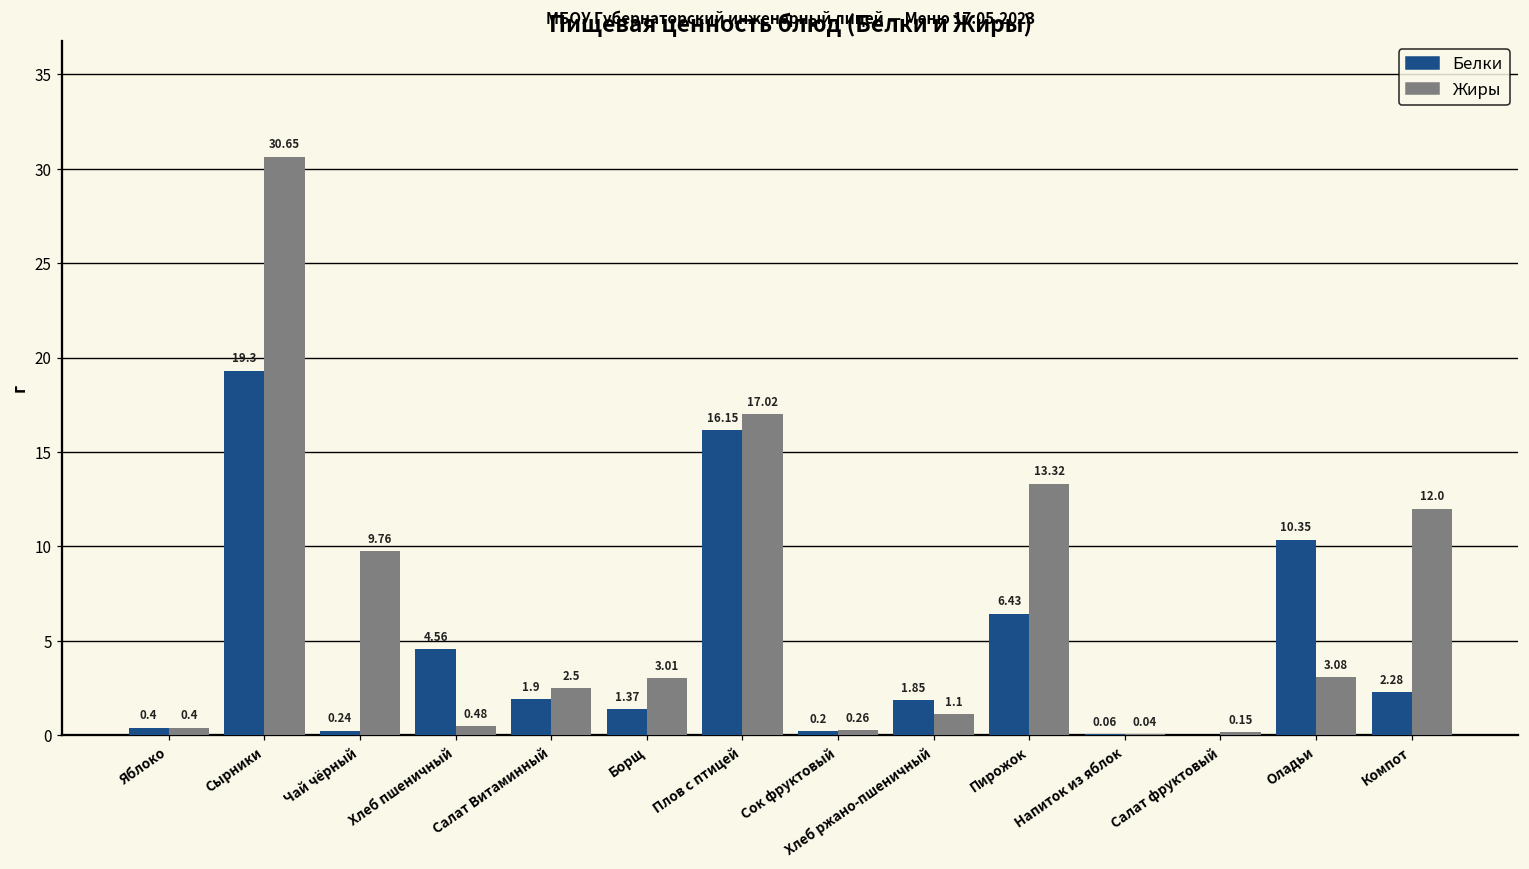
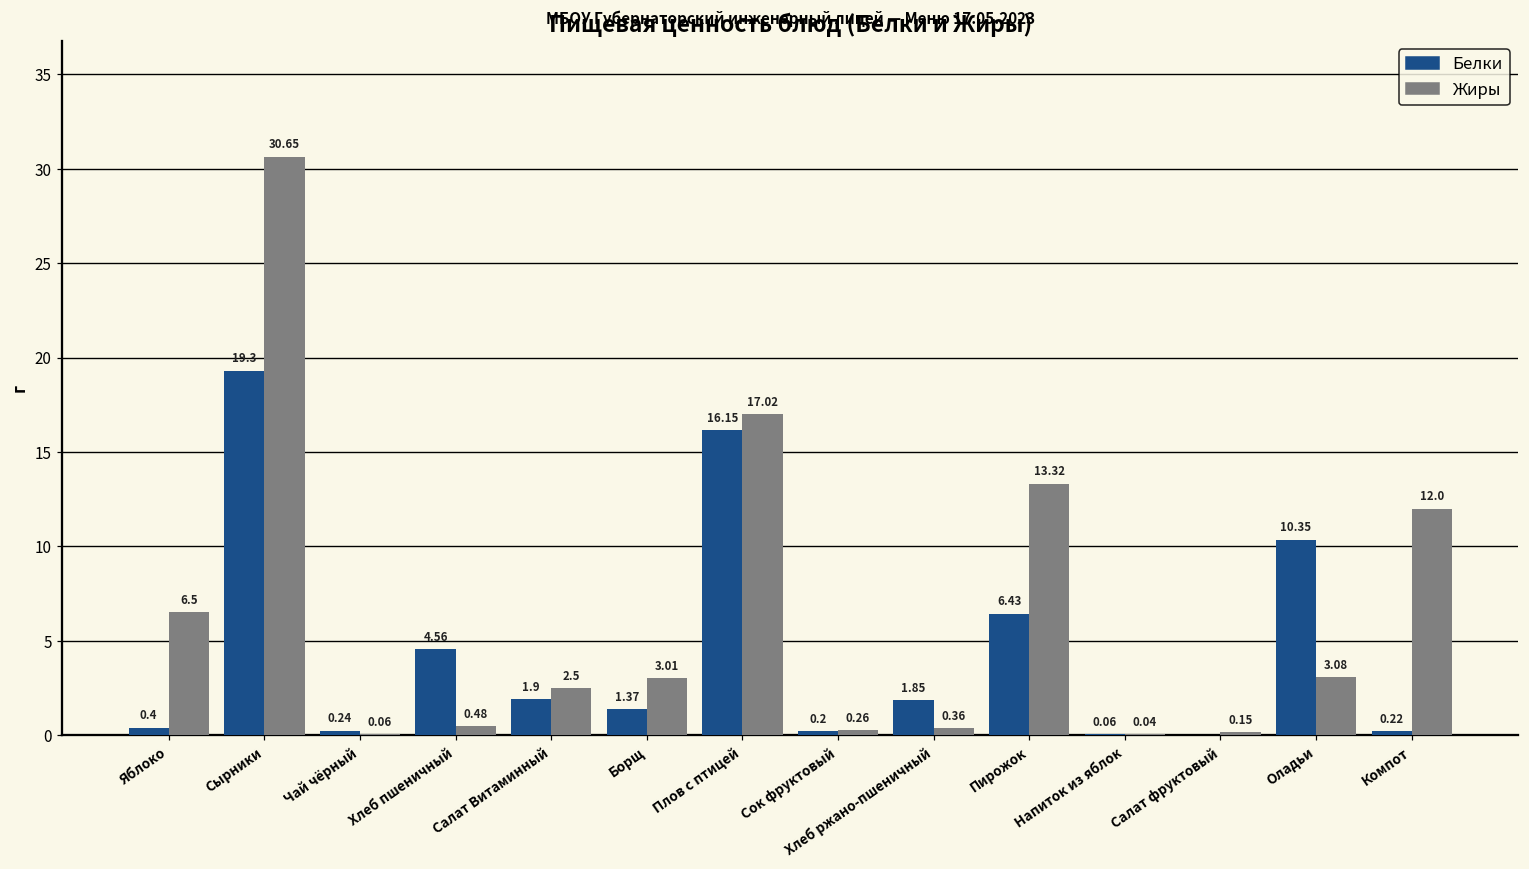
  {
    "Белки": {
      "Яблоко": 0.4,
      "Сырники": 19.3,
      "Чай чёрный": 0.24,
      "Хлеб пшеничный": 4.56,
      "Салат Витаминный": 1.9,
      "Борщ": 1.37,
      "Плов с птицей": 16.15,
      "Сок фруктовый": 0.2,
      "Хлеб ржано-пшеничный": 1.85,
      "Пирожок": 6.43,
      "Напиток из яблок": 0.06,
      "Оладьи": 10.35,
-     "Компот": 2.28
+     "Компот": 0.22
    },
    "Жиры": {
-     "Яблоко": 0.4,
+     "Яблоко": 6.5,
      "Сырники": 30.65,
-     "Чай чёрный": 9.76,
+     "Чай чёрный": 0.06,
      "Хлеб пшеничный": 0.48,
      "Салат Витаминный": 2.5,
      "Борщ": 3.01,
      "Плов с птицей": 17.02,
      "Сок фруктовый": 0.26,
-     "Хлеб ржано-пшеничный": 1.1,
+     "Хлеб ржано-пшеничный": 0.36,
      "Пирожок": 13.32,
      "Напиток из яблок": 0.04,
      "Салат фруктовый": 0.15,
      "Оладьи": 3.08,
      "Компот": 12.0
    }
  }
